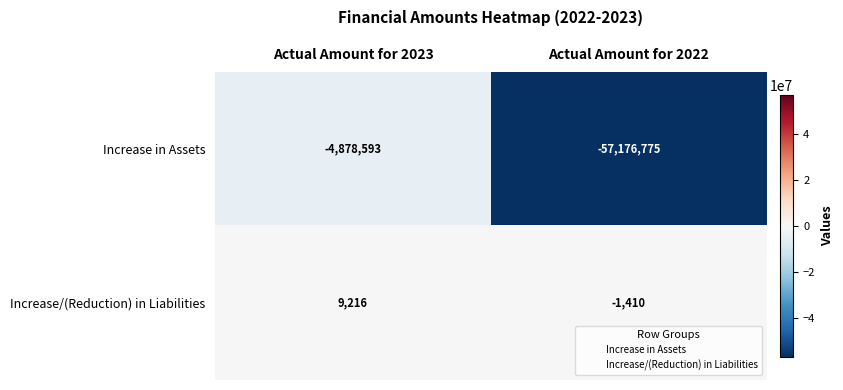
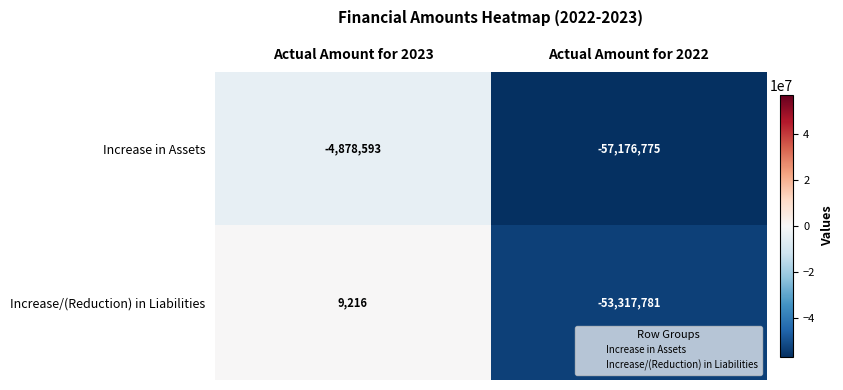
  {
    "Increase in Assets": {
      "Actual Amount for 2023": "-4,878,593",
      "Actual Amount for 2022": "-57,176,775"
    },
    "Increase/(Reduction) in Liabilities": {
      "Actual Amount for 2023": "9,216",
-     "Actual Amount for 2022": "-1,410"
+     "Actual Amount for 2022": "-53,317,781"
    }
  }
